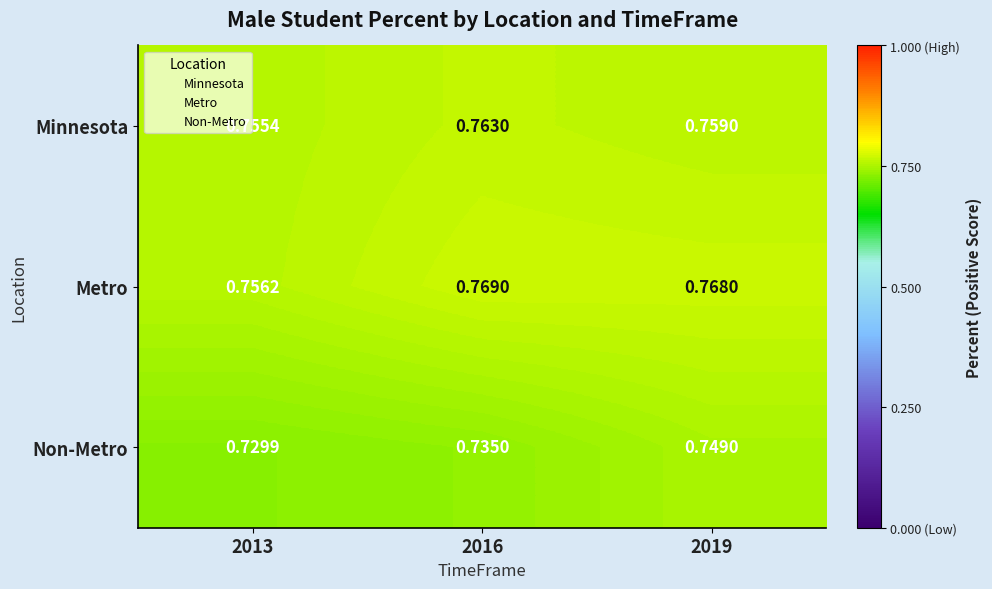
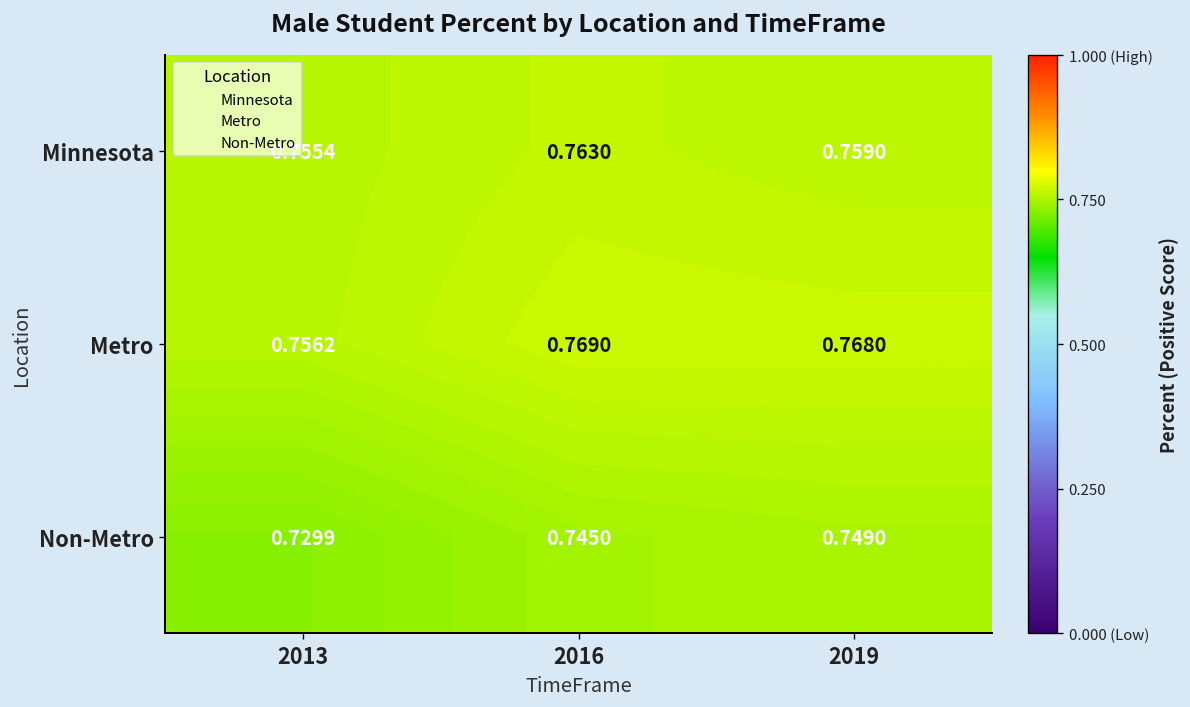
  {
    "Non-Metro": {
-     "2016": 0.7350
+     "2016": 0.7450
    }
  }
